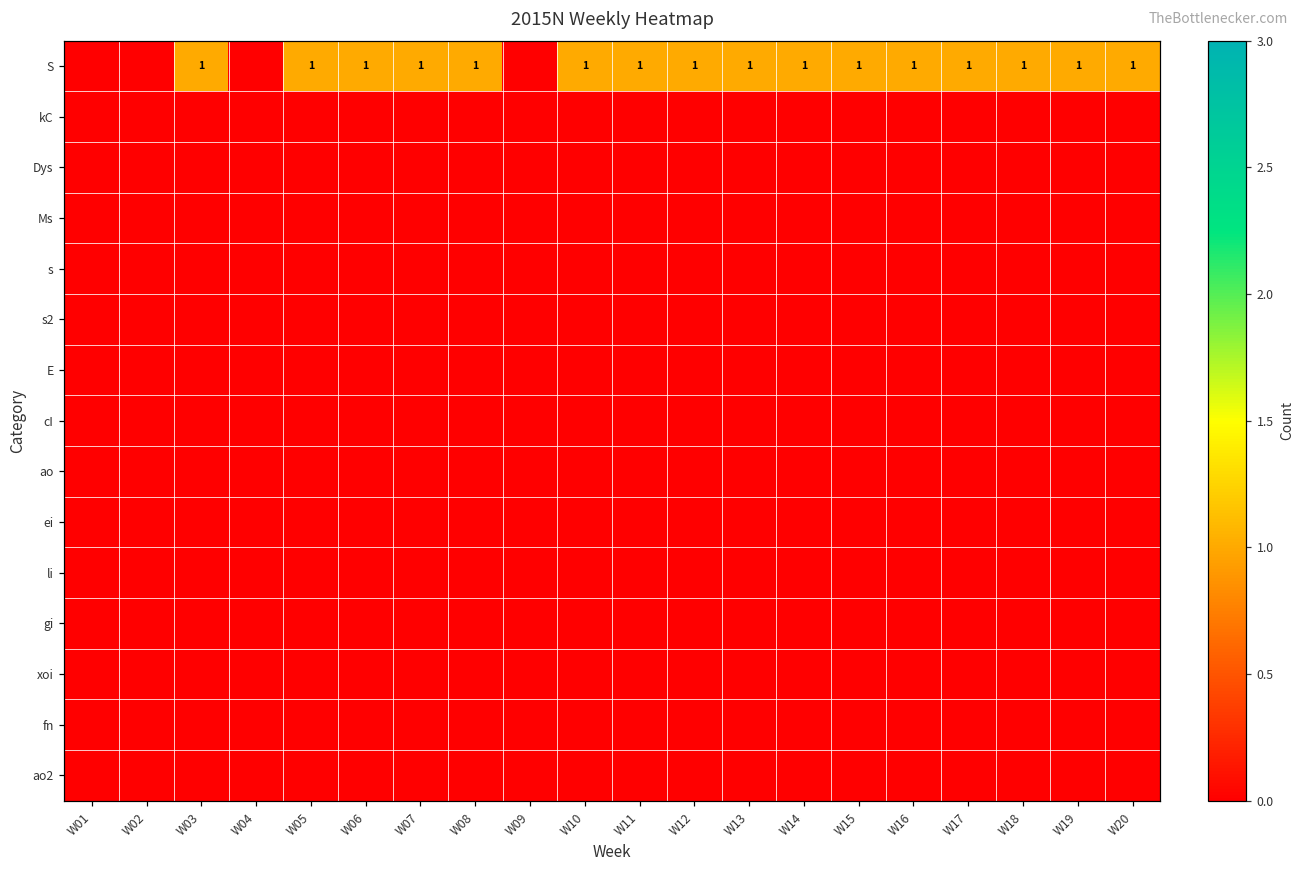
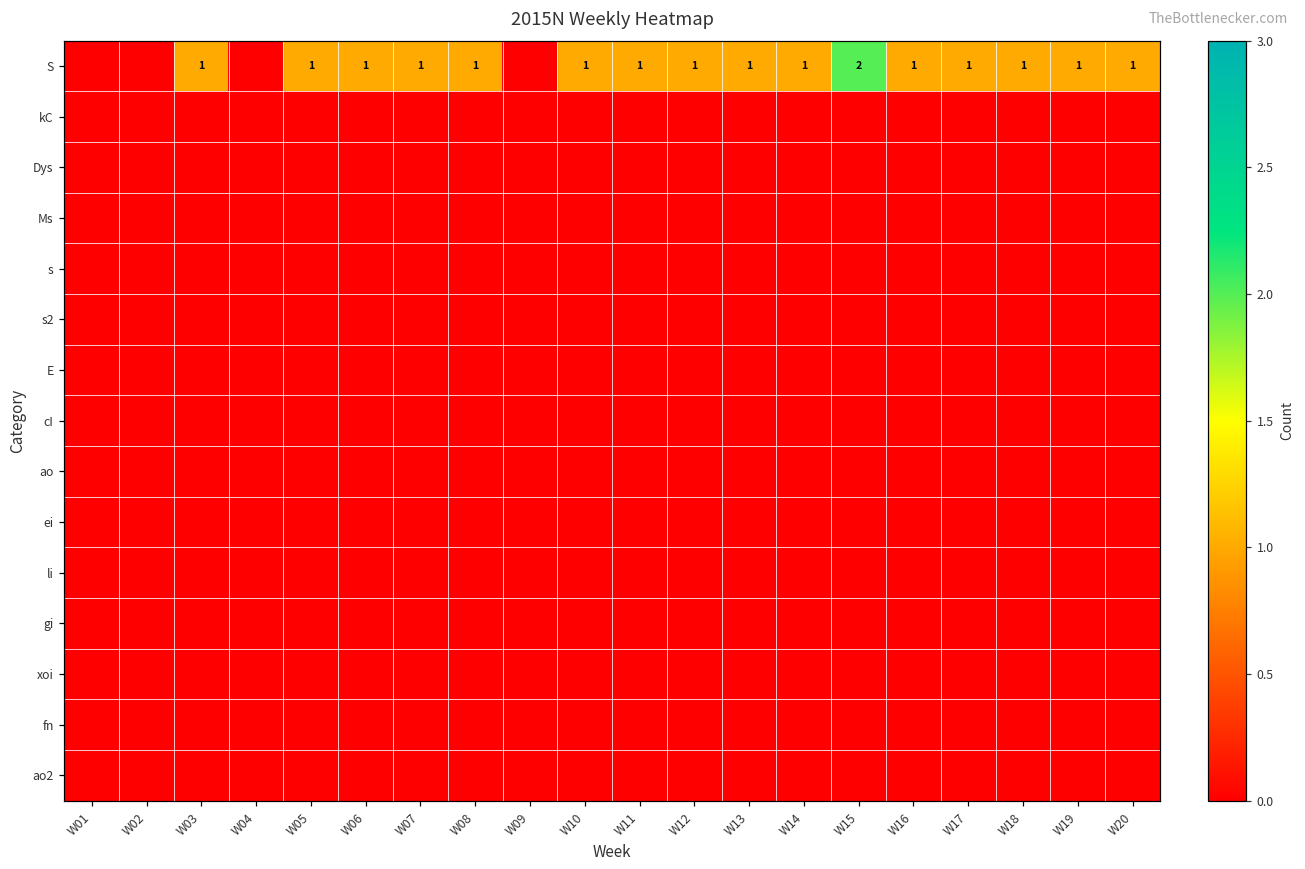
  {
    "S": {
      "W03": 1,
      "W05": 1,
      "W06": 1,
      "W07": 1,
      "W08": 1,
      "W10": 1,
      "W11": 1,
      "W12": 1,
      "W13": 1,
      "W14": 1,
-     "W15": 1,
+     "W15": 2,
      "W16": 1,
      "W17": 1,
      "W18": 1,
      "W19": 1,
      "W20": 1
    }
  }
